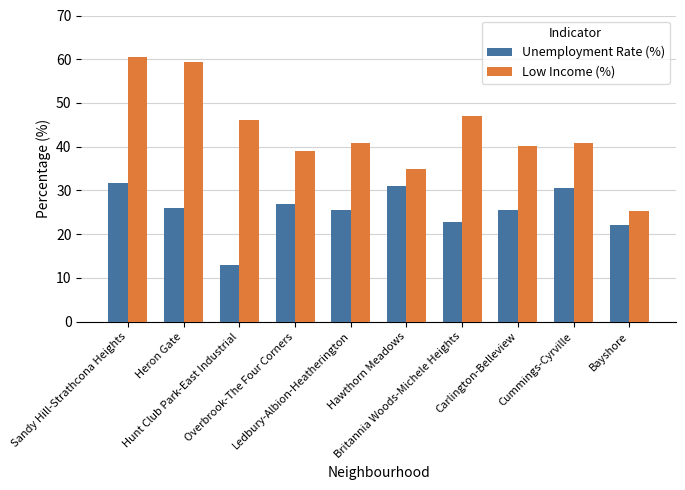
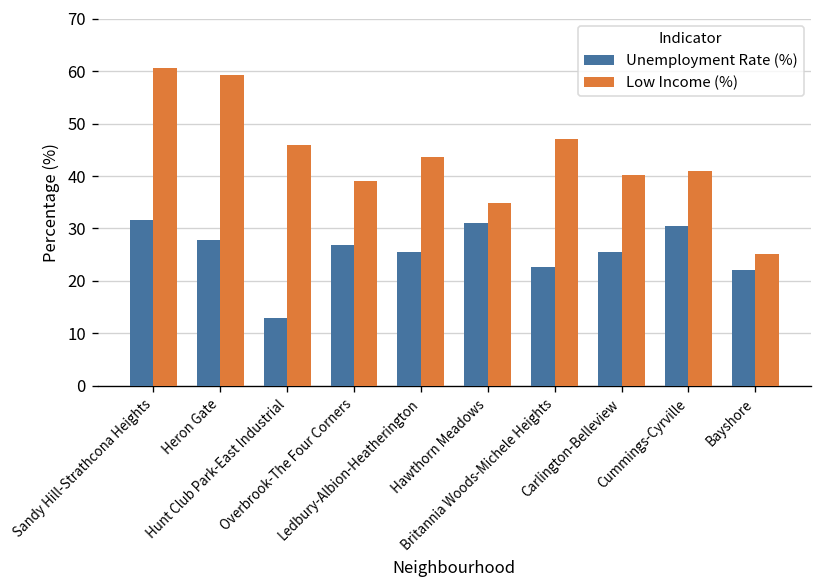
  {
    "Unemployment Rate (%)": {
      "Sandy Hill-Strathcona Heights": 32,
-     "Heron Gate": 26,
+     "Heron Gate": 28,
      "Hunt Club Park-East Industrial": 13,
      "Overbrook-The Four Corners": 27,
      "Ledbury-Albion-Heatherington": 26,
      "Hawthorn Meadows": 31,
      "Britannia Woods-Michele Heights": 23,
      "Carlington-Belleview": 26,
      "Cummings-Cyrville": 31,
      "Bayshore": 22
    },
    "Low Income (%)": {
      "Sandy Hill-Strathcona Heights": 61,
      "Heron Gate": 59,
      "Hunt Club Park-East Industrial": 46,
      "Overbrook-The Four Corners": 39,
-     "Ledbury-Albion-Heatherington": 41,
+     "Ledbury-Albion-Heatherington": 44,
      "Hawthorn Meadows": 35,
      "Britannia Woods-Michele Heights": 47,
      "Carlington-Belleview": 40,
      "Cummings-Cyrville": 41,
      "Bayshore": 25
    }
  }
